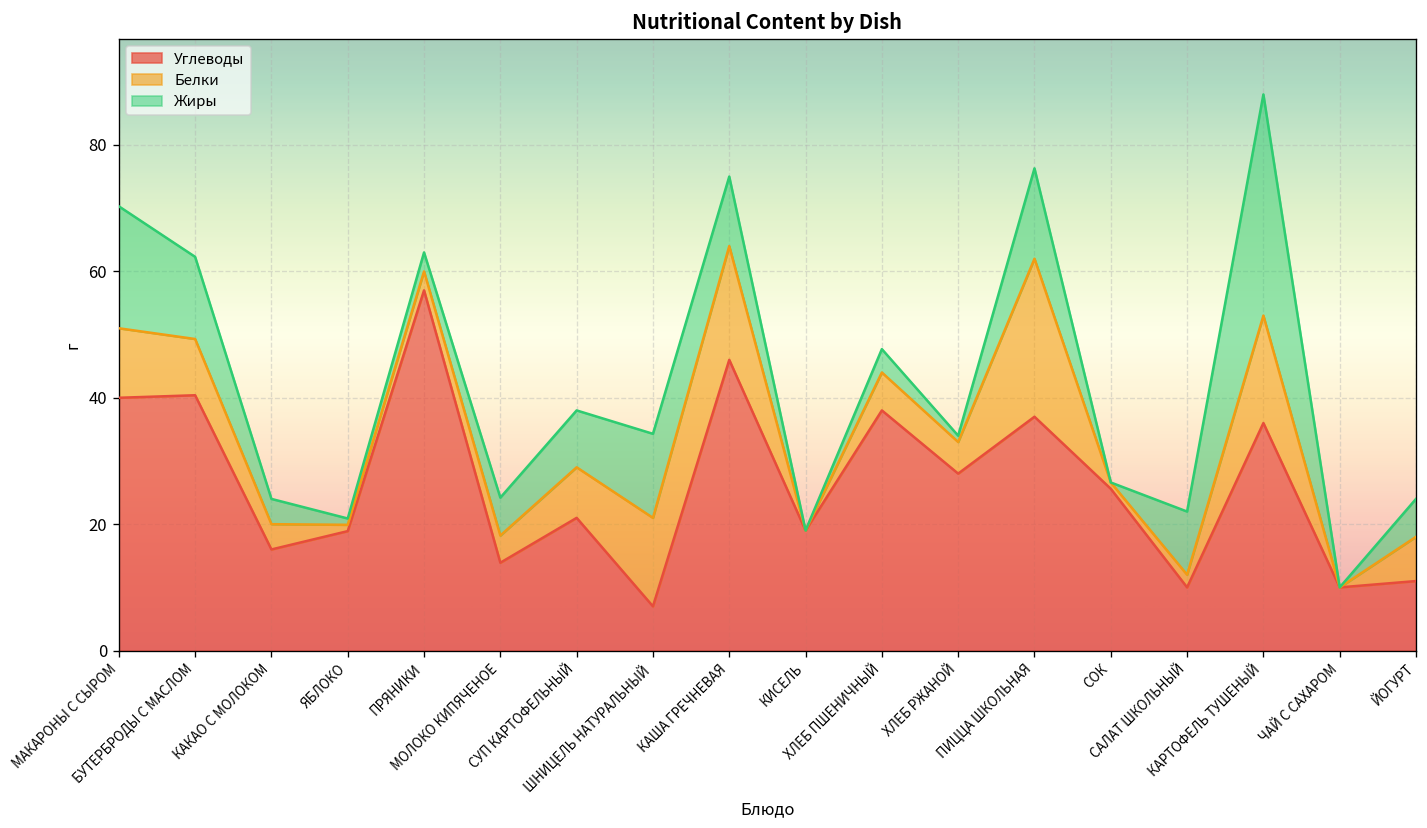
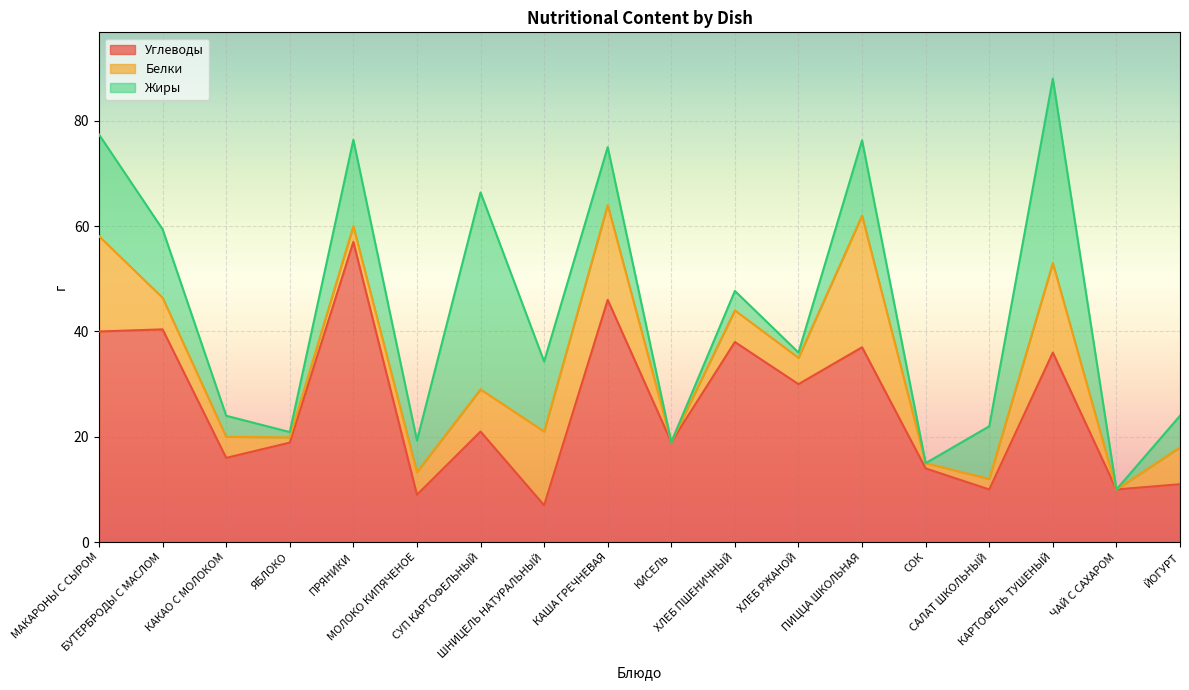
  {
    "Углеводы": {
      "МАКАРОНЫ С СЫРОМ": 40,
      "БУТЕРБРОДЫ С МАСЛОМ": 40,
      "КАКАО С МОЛОКОМ": 16,
      "ЯБЛОКО": 19,
      "ПРЯНИКИ": 57,
-     "МОЛОКО КИПЯЧЕНОЕ": 14,
+     "МОЛОКО КИПЯЧЕНОЕ": 9,
      "СУП КАРТОФЕЛЬНЫЙ": 21,
      "ШНИЦЕЛЬ НАТУРАЛЬНЫЙ": 7,
      "КАША ГРЕЧНЕВАЯ": 46,
      "ХЛЕБ ПШЕНИЧНЫЙ": 38,
-     "ХЛЕБ РЖАНОЙ": 28,
+     "ХЛЕБ РЖАНОЙ": 30,
      "ПИЦЦА ШКОЛЬНАЯ": 37,
-     "СОК": 26,
+     "СОК": 14,
      "САЛАТ ШКОЛЬНЫЙ": 10,
      "КАРТОФЕЛЬ ТУШЕНЫЙ": 36,
      "ЙОГУРТ": 11
    },
    "Белки": {
-     "МАКАРОНЫ С СЫРОМ": 11,
-     "БУТЕРБРОДЫ С МАСЛОМ": 9,
+     "МАКАРОНЫ С СЫРОМ": 18,
+     "БУТЕРБРОДЫ С МАСЛОМ": 6,
      "КАКАО С МОЛОКОМ": 4,
      "ЯБЛОКО": 1,
      "ПРЯНИКИ": 3,
      "МОЛОКО КИПЯЧЕНОЕ": 4,
      "СУП КАРТОФЕЛЬНЫЙ": 8,
      "ШНИЦЕЛЬ НАТУРАЛЬНЫЙ": 14,
      "КАША ГРЕЧНЕВАЯ": 18,
      "ХЛЕБ ПШЕНИЧНЫЙ": 6,
      "ХЛЕБ РЖАНОЙ": 5,
      "ПИЦЦА ШКОЛЬНАЯ": 25,
      "САЛАТ ШКОЛЬНЫЙ": 2,
      "КАРТОФЕЛЬ ТУШЕНЫЙ": 17,
      "ЙОГУРТ": 7
    },
    "Жиры": {
      "МАКАРОНЫ С СЫРОМ": 19,
      "БУТЕРБРОДЫ С МАСЛОМ": 13,
      "КАКАО С МОЛОКОМ": 4,
      "ЯБЛОКО": 1,
-     "ПРЯНИКИ": 3,
+     "ПРЯНИКИ": 16,
      "МОЛОКО КИПЯЧЕНОЕ": 6,
-     "СУП КАРТОФЕЛЬНЫЙ": 9,
+     "СУП КАРТОФЕЛЬНЫЙ": 37,
      "ШНИЦЕЛЬ НАТУРАЛЬНЫЙ": 13,
      "КАША ГРЕЧНЕВАЯ": 11,
      "ХЛЕБ ПШЕНИЧНЫЙ": 4,
      "ХЛЕБ РЖАНОЙ": 1,
      "ПИЦЦА ШКОЛЬНАЯ": 14,
      "САЛАТ ШКОЛЬНЫЙ": 10,
      "КАРТОФЕЛЬ ТУШЕНЫЙ": 35,
      "ЙОГУРТ": 6
    }
  }
